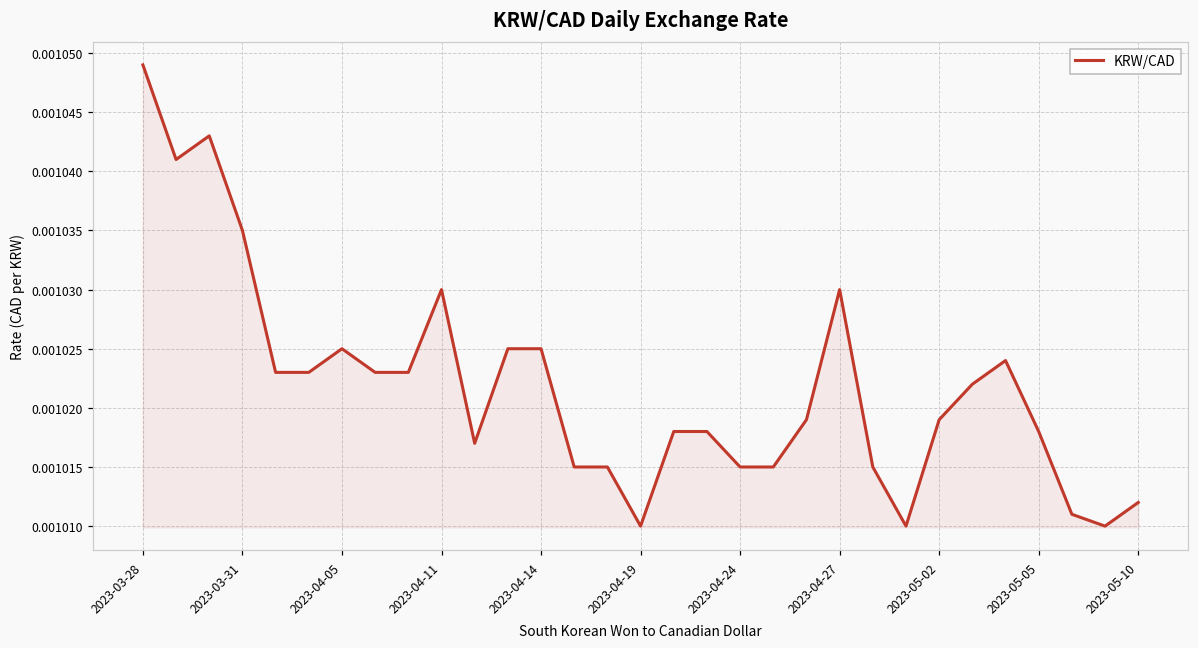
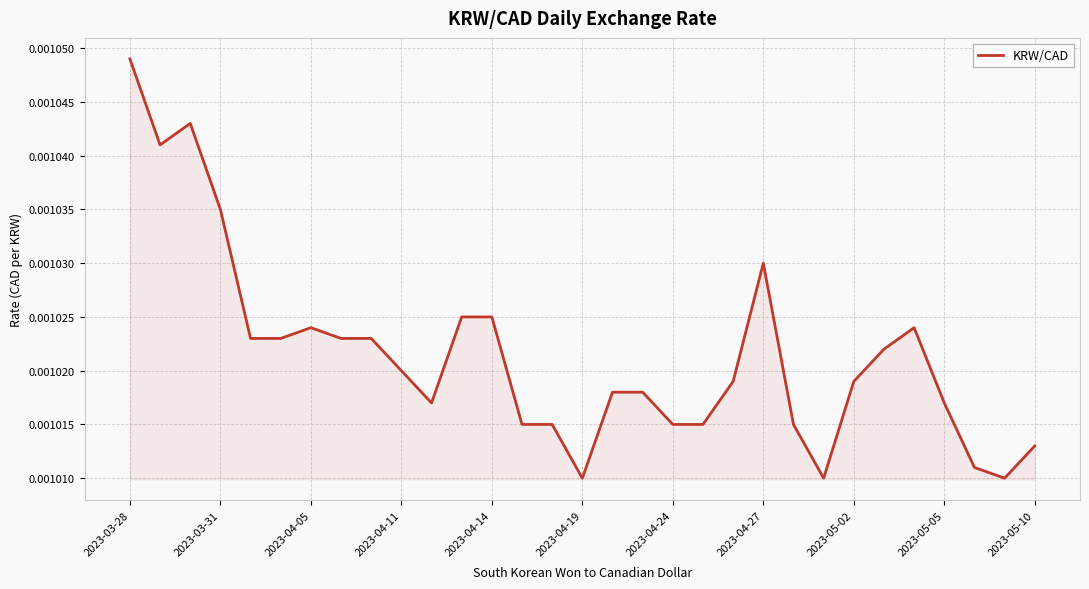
  {
    "2023-03-28": 0.001049,
    "2023-03-31": 0.001035,
-   "2023-04-05": 0.001025,
-   "2023-04-11": 0.00103,
+   "2023-04-05": 0.001024,
+   "2023-04-11": 0.00102,
    "2023-04-14": 0.001025,
    "2023-04-19": 0.001010,
    "2023-04-24": 0.001015,
    "2023-04-27": 0.001030,
    "2023-05-02": 0.001019,
-   "2023-05-05": 0.001018,
-   "2023-05-10": 0.001012
+   "2023-05-05": 0.001017,
+   "2023-05-10": 0.001013
  }
